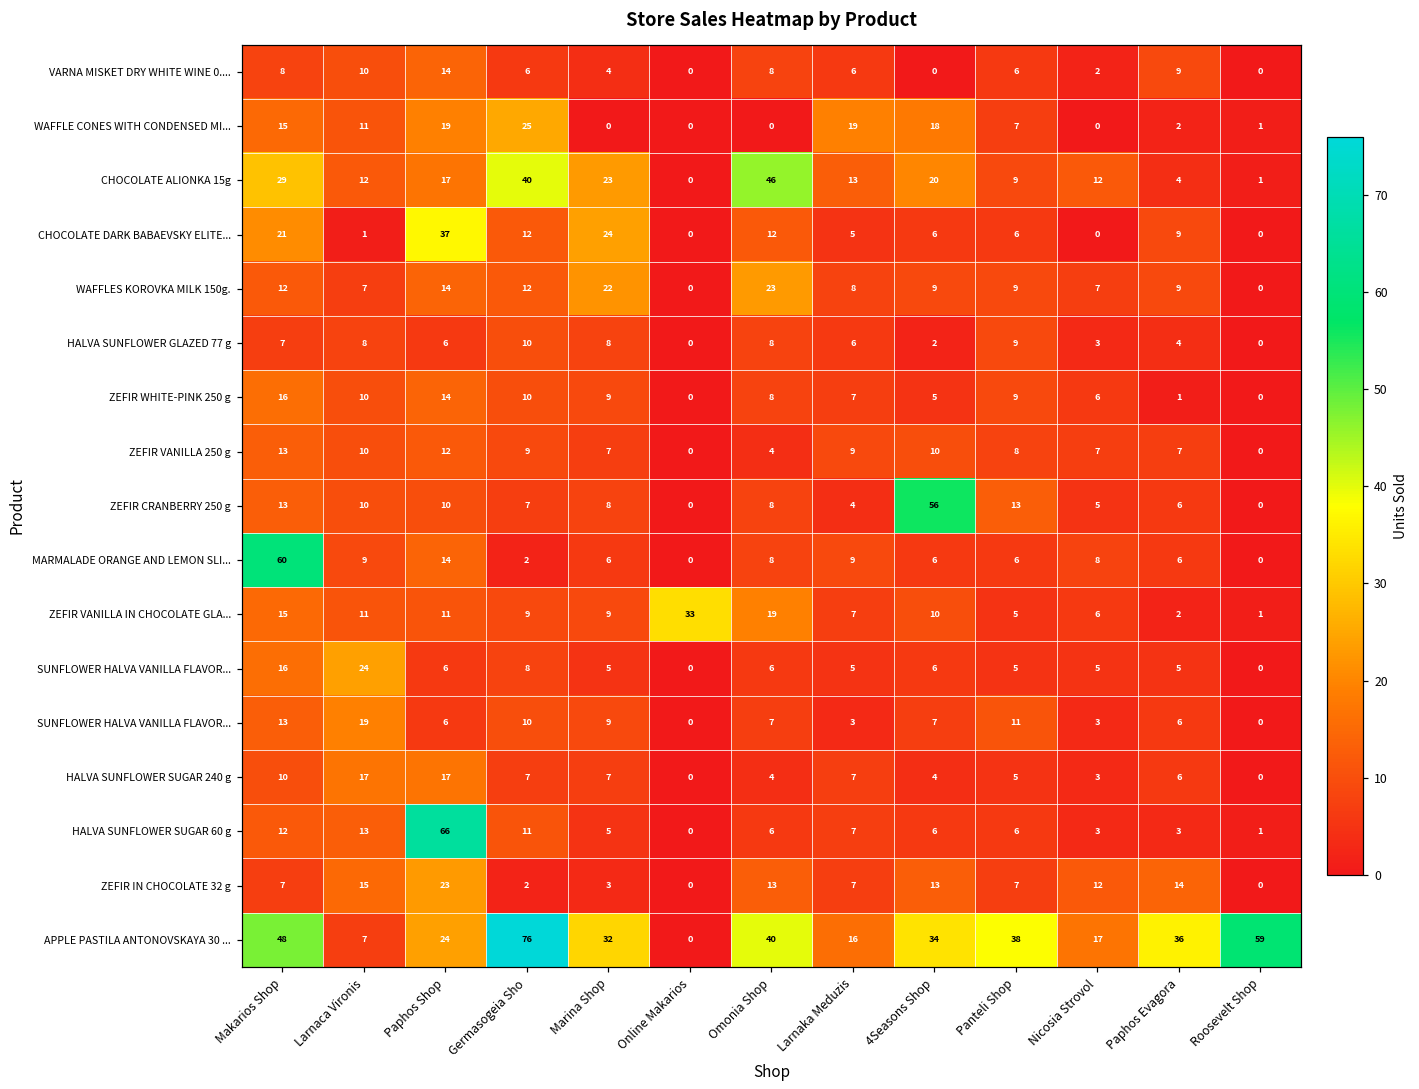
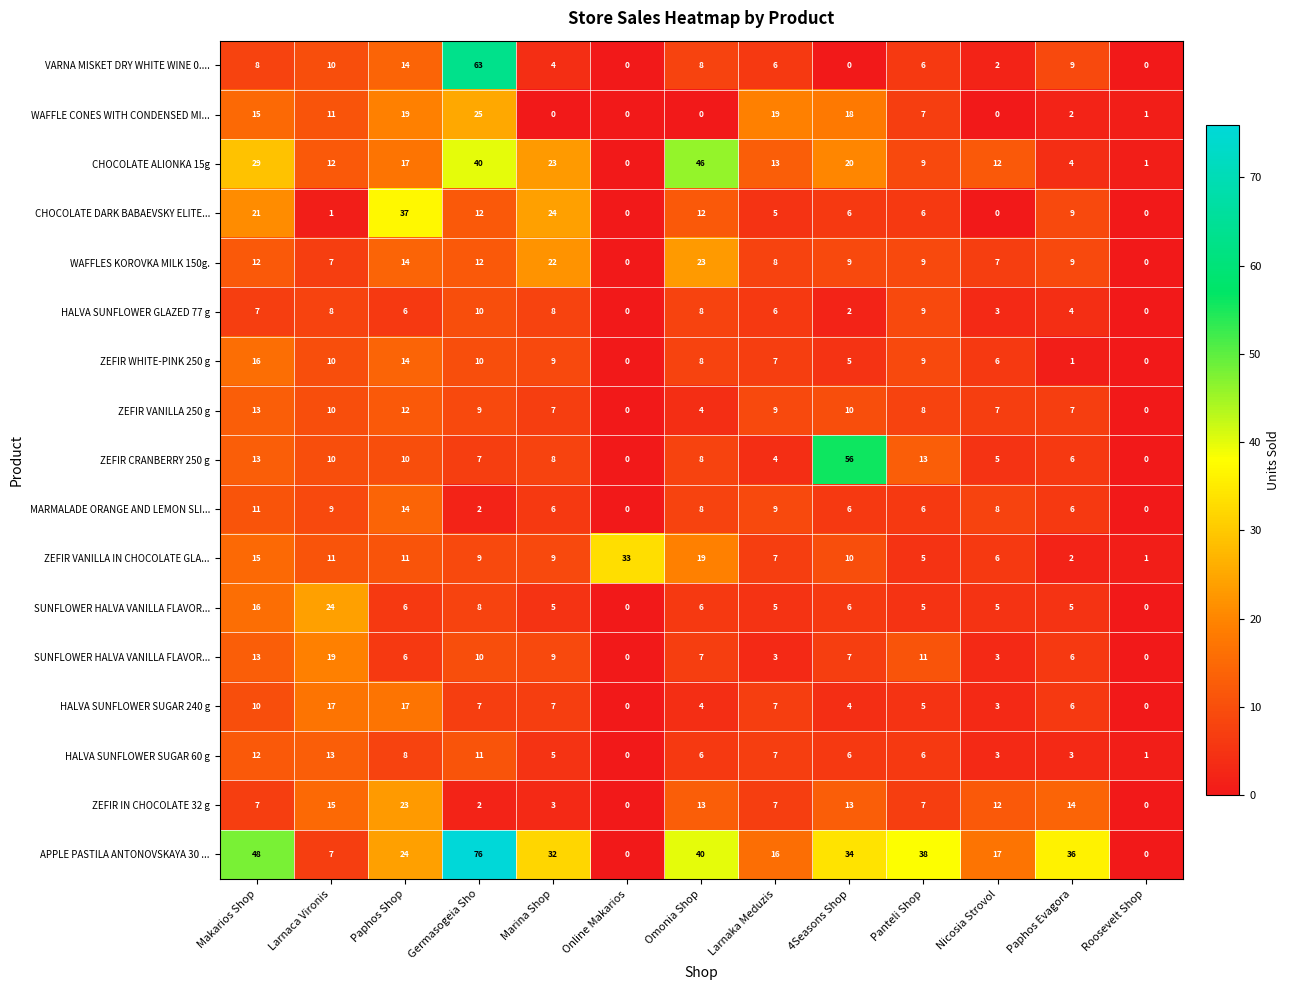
  {
    "VARNA MISKET DRY WHITE WINE 0....": {
      "Makarios Shop": 8,
      "Larnaca Vironis": 10,
      "Paphos Shop": 14,
-     "Germasogeia Sho": 6,
+     "Germasogeia Sho": 63,
      "Marina Shop": 4,
      "Online Makarios": 0,
      "Omonia Shop": 8,
      "Larnaka Meduzis": 6,
      "4Seasons Shop": 0,
      "Panteli Shop": 6,
      "Nicosia Strovol": 2,
      "Paphos Evagora": 9,
      "Roosevelt Shop": 0
    },
    "WAFFLE CONES WITH CONDENSED MI...": {
      "Makarios Shop": 15,
      "Larnaca Vironis": 11,
      "Paphos Shop": 19,
      "Germasogeia Sho": 25,
      "Marina Shop": 0,
      "Online Makarios": 0,
      "Omonia Shop": 0,
      "Larnaka Meduzis": 19,
      "4Seasons Shop": 18,
      "Panteli Shop": 7,
      "Nicosia Strovol": 0,
      "Paphos Evagora": 2,
      "Roosevelt Shop": 1
    },
    "CHOCOLATE ALIONKA 15g": {
      "Makarios Shop": 29,
      "Larnaca Vironis": 12,
      "Paphos Shop": 17,
      "Germasogeia Sho": 40,
      "Marina Shop": 23,
      "Online Makarios": 0,
      "Omonia Shop": 46,
      "Larnaka Meduzis": 13,
      "4Seasons Shop": 20,
      "Panteli Shop": 9,
      "Nicosia Strovol": 12,
      "Paphos Evagora": 4,
      "Roosevelt Shop": 1
    },
    "CHOCOLATE DARK BABAEVSKY ELITE...": {
      "Makarios Shop": 21,
      "Larnaca Vironis": 1,
      "Paphos Shop": 37,
      "Germasogeia Sho": 12,
      "Marina Shop": 24,
      "Online Makarios": 0,
      "Omonia Shop": 12,
      "Larnaka Meduzis": 5,
      "4Seasons Shop": 6,
      "Panteli Shop": 6,
      "Nicosia Strovol": 0,
      "Paphos Evagora": 9,
      "Roosevelt Shop": 0
    },
    "WAFFLES KOROVKA MILK 150g.": {
      "Makarios Shop": 12,
      "Larnaca Vironis": 7,
      "Paphos Shop": 14,
      "Germasogeia Sho": 12,
      "Marina Shop": 22,
      "Online Makarios": 0,
      "Omonia Shop": 23,
      "Larnaka Meduzis": 8,
      "4Seasons Shop": 9,
      "Panteli Shop": 9,
      "Nicosia Strovol": 7,
      "Paphos Evagora": 9,
      "Roosevelt Shop": 0
    },
    "HALVA SUNFLOWER GLAZED 77 g": {
      "Makarios Shop": 7,
      "Larnaca Vironis": 8,
      "Paphos Shop": 6,
      "Germasogeia Sho": 10,
      "Marina Shop": 8,
      "Online Makarios": 0,
      "Omonia Shop": 8,
      "Larnaka Meduzis": 6,
      "4Seasons Shop": 2,
      "Panteli Shop": 9,
      "Nicosia Strovol": 3,
      "Paphos Evagora": 4,
      "Roosevelt Shop": 0
    },
    "ZEFIR WHITE-PINK 250 g": {
      "Makarios Shop": 16,
      "Larnaca Vironis": 10,
      "Paphos Shop": 14,
      "Germasogeia Sho": 10,
      "Marina Shop": 9,
      "Online Makarios": 0,
      "Omonia Shop": 8,
      "Larnaka Meduzis": 7,
      "4Seasons Shop": 5,
      "Panteli Shop": 9,
      "Nicosia Strovol": 6,
      "Paphos Evagora": 1,
      "Roosevelt Shop": 0
    },
    "ZEFIR VANILLA 250 g": {
      "Makarios Shop": 13,
      "Larnaca Vironis": 10,
      "Paphos Shop": 12,
      "Germasogeia Sho": 9,
      "Marina Shop": 7,
      "Online Makarios": 0,
      "Omonia Shop": 4,
      "Larnaka Meduzis": 9,
      "4Seasons Shop": 10,
      "Panteli Shop": 8,
      "Nicosia Strovol": 7,
      "Paphos Evagora": 7,
      "Roosevelt Shop": 0
    },
    "ZEFIR CRANBERRY 250 g": {
      "Makarios Shop": 13,
      "Larnaca Vironis": 10,
      "Paphos Shop": 10,
      "Germasogeia Sho": 7,
      "Marina Shop": 8,
      "Online Makarios": 0,
      "Omonia Shop": 8,
      "Larnaka Meduzis": 4,
      "4Seasons Shop": 56,
      "Panteli Shop": 13,
      "Nicosia Strovol": 5,
      "Paphos Evagora": 6,
      "Roosevelt Shop": 0
    },
    "MARMALADE ORANGE AND LEMON SLI...": {
-     "Makarios Shop": 60,
+     "Makarios Shop": 11,
      "Larnaca Vironis": 9,
      "Paphos Shop": 14,
      "Germasogeia Sho": 2,
      "Marina Shop": 6,
      "Online Makarios": 0,
      "Omonia Shop": 8,
      "Larnaka Meduzis": 9,
      "4Seasons Shop": 6,
      "Panteli Shop": 6,
      "Nicosia Strovol": 8,
      "Paphos Evagora": 6,
      "Roosevelt Shop": 0
    },
    "ZEFIR VANILLA IN CHOCOLATE GLA...": {
      "Makarios Shop": 15,
      "Larnaca Vironis": 11,
      "Paphos Shop": 11,
      "Germasogeia Sho": 9,
      "Marina Shop": 9,
      "Online Makarios": 33,
      "Omonia Shop": 19,
      "Larnaka Meduzis": 7,
      "4Seasons Shop": 10,
      "Panteli Shop": 5,
      "Nicosia Strovol": 6,
      "Paphos Evagora": 2,
      "Roosevelt Shop": 1
    },
    "HALVA SUNFLOWER SUGAR 240 g": {
      "Makarios Shop": 10,
      "Larnaca Vironis": 17,
      "Paphos Shop": 17,
      "Germasogeia Sho": 7,
      "Marina Shop": 7,
      "Online Makarios": 0,
      "Omonia Shop": 4,
      "Larnaka Meduzis": 7,
      "4Seasons Shop": 4,
      "Panteli Shop": 5,
      "Nicosia Strovol": 3,
      "Paphos Evagora": 6,
      "Roosevelt Shop": 0
    },
    "HALVA SUNFLOWER SUGAR 60 g": {
      "Makarios Shop": 12,
      "Larnaca Vironis": 13,
-     "Paphos Shop": 66,
+     "Paphos Shop": 8,
      "Germasogeia Sho": 11,
      "Marina Shop": 5,
      "Online Makarios": 0,
      "Omonia Shop": 6,
      "Larnaka Meduzis": 7,
      "4Seasons Shop": 6,
      "Panteli Shop": 6,
      "Nicosia Strovol": 3,
      "Paphos Evagora": 3,
      "Roosevelt Shop": 1
    },
    "ZEFIR IN CHOCOLATE 32 g": {
      "Makarios Shop": 7,
      "Larnaca Vironis": 15,
      "Paphos Shop": 23,
      "Germasogeia Sho": 2,
      "Marina Shop": 3,
      "Online Makarios": 0,
      "Omonia Shop": 13,
      "Larnaka Meduzis": 7,
      "4Seasons Shop": 13,
      "Panteli Shop": 7,
      "Nicosia Strovol": 12,
      "Paphos Evagora": 14,
      "Roosevelt Shop": 0
    },
    "APPLE PASTILA ANTONOVSKAYA 30 ...": {
      "Makarios Shop": 48,
      "Larnaca Vironis": 7,
      "Paphos Shop": 24,
      "Germasogeia Sho": 76,
      "Marina Shop": 32,
      "Online Makarios": 0,
      "Omonia Shop": 40,
      "Larnaka Meduzis": 16,
      "4Seasons Shop": 34,
      "Panteli Shop": 38,
      "Nicosia Strovol": 17,
      "Paphos Evagora": 36,
-     "Roosevelt Shop": 59
+     "Roosevelt Shop": 0
    }
  }
